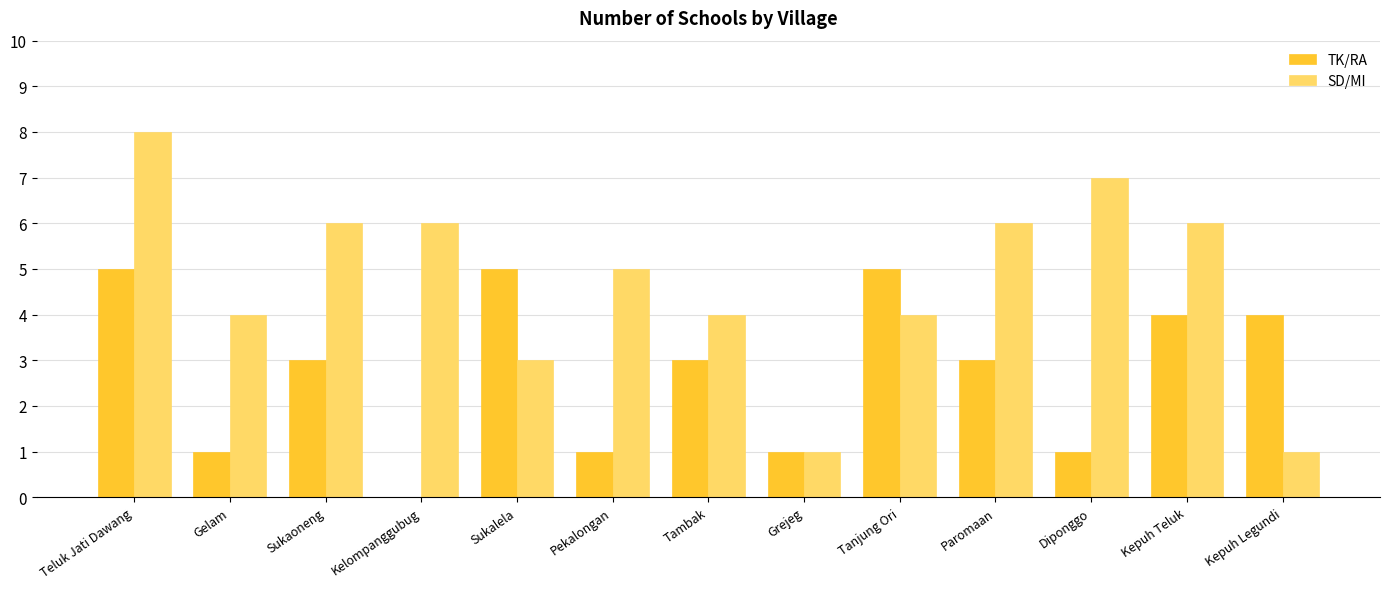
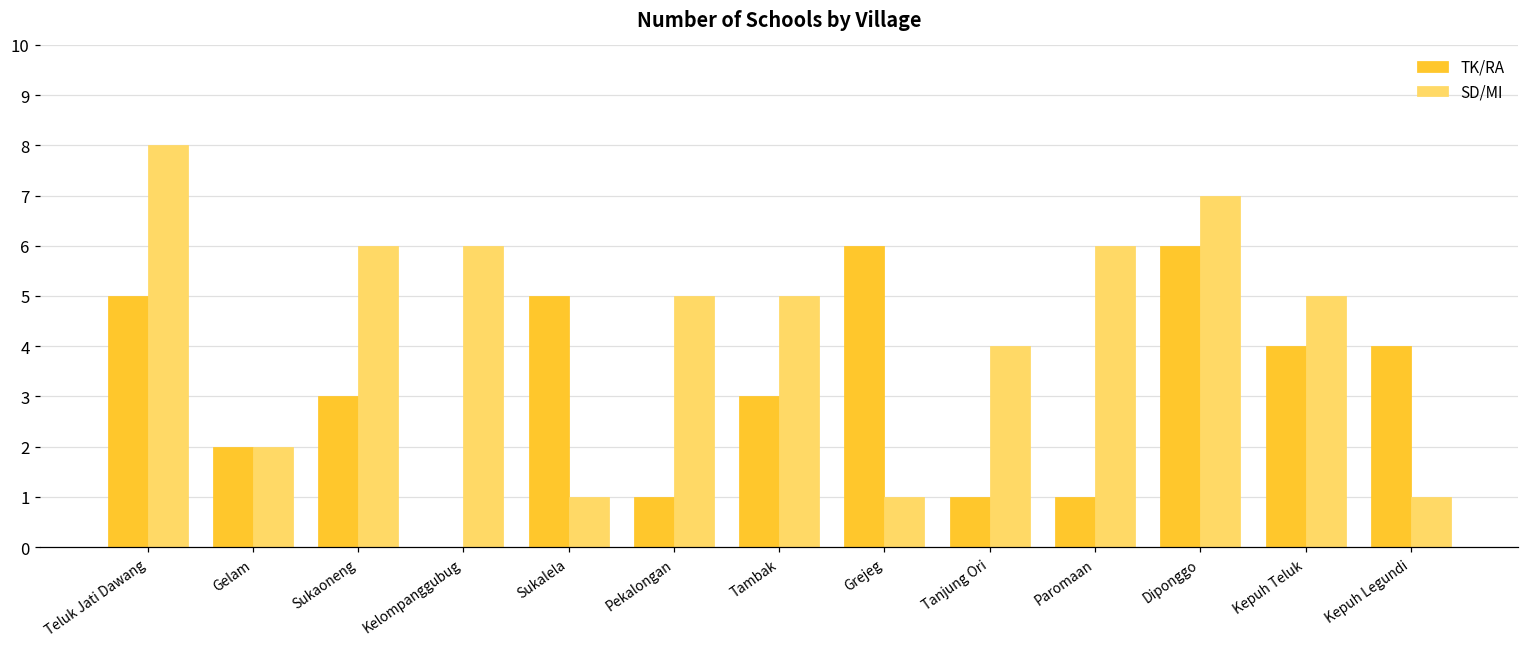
  {
    "TK/RA": {
      "Teluk Jati Dawang": 5,
-     "Gelam": 1,
+     "Gelam": 2,
      "Sukaoneng": 3,
      "Kelompanggubug": 0,
      "Sukalela": 5,
      "Pekalongan": 1,
      "Tambak": 3,
-     "Grejeg": 1,
-     "Tanjung Ori": 5,
-     "Paromaan": 3,
-     "Diponggo": 1,
+     "Grejeg": 6,
+     "Tanjung Ori": 1,
+     "Paromaan": 1,
+     "Diponggo": 6,
      "Kepuh Teluk": 4,
      "Kepuh Legundi": 4
    },
    "SD/MI": {
      "Teluk Jati Dawang": 8,
-     "Gelam": 4,
+     "Gelam": 2,
      "Sukaoneng": 6,
      "Kelompanggubug": 6,
-     "Sukalela": 3,
+     "Sukalela": 1,
      "Pekalongan": 5,
-     "Tambak": 4,
+     "Tambak": 5,
      "Grejeg": 1,
      "Tanjung Ori": 4,
      "Paromaan": 6,
      "Diponggo": 7,
-     "Kepuh Teluk": 6,
+     "Kepuh Teluk": 5,
      "Kepuh Legundi": 1
    }
  }
